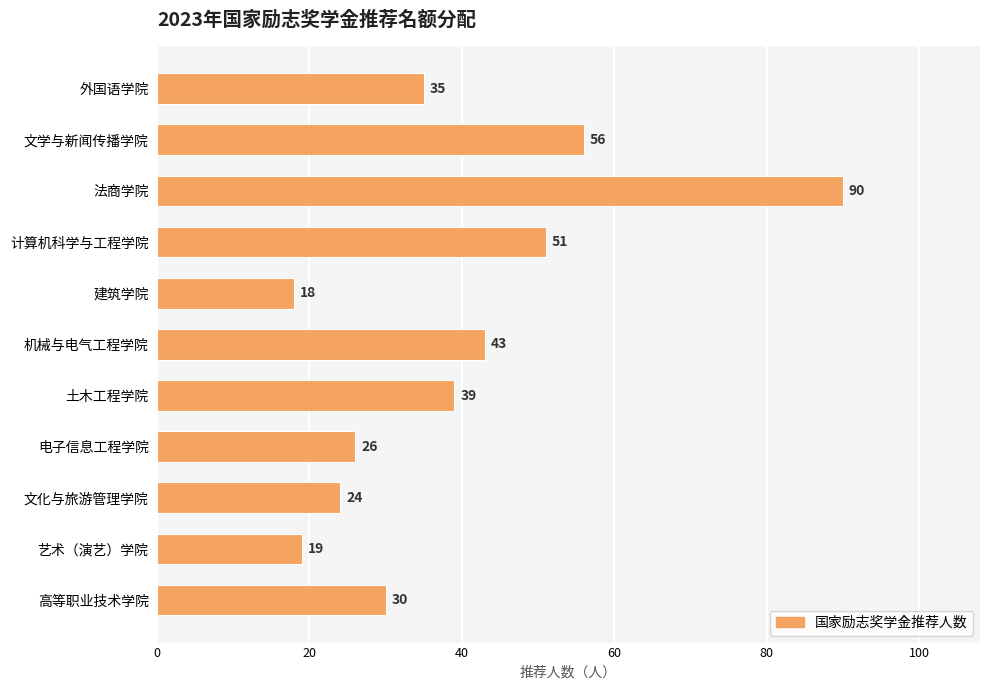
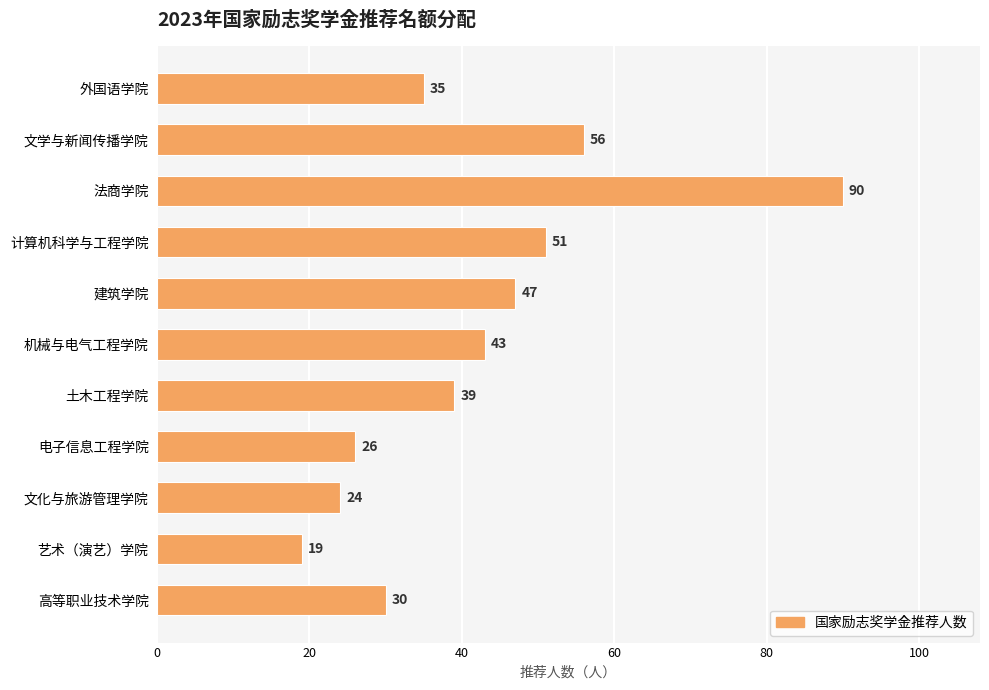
  {
    "外国语学院": 35,
    "文学与新闻传播学院": 56,
    "法商学院": 90,
    "计算机科学与工程学院": 51,
-   "建筑学院": 18,
+   "建筑学院": 47,
    "机械与电气工程学院": 43,
    "土木工程学院": 39,
    "电子信息工程学院": 26,
    "文化与旅游管理学院": 24,
    "艺术（演艺）学院": 19,
    "高等职业技术学院": 30
  }
